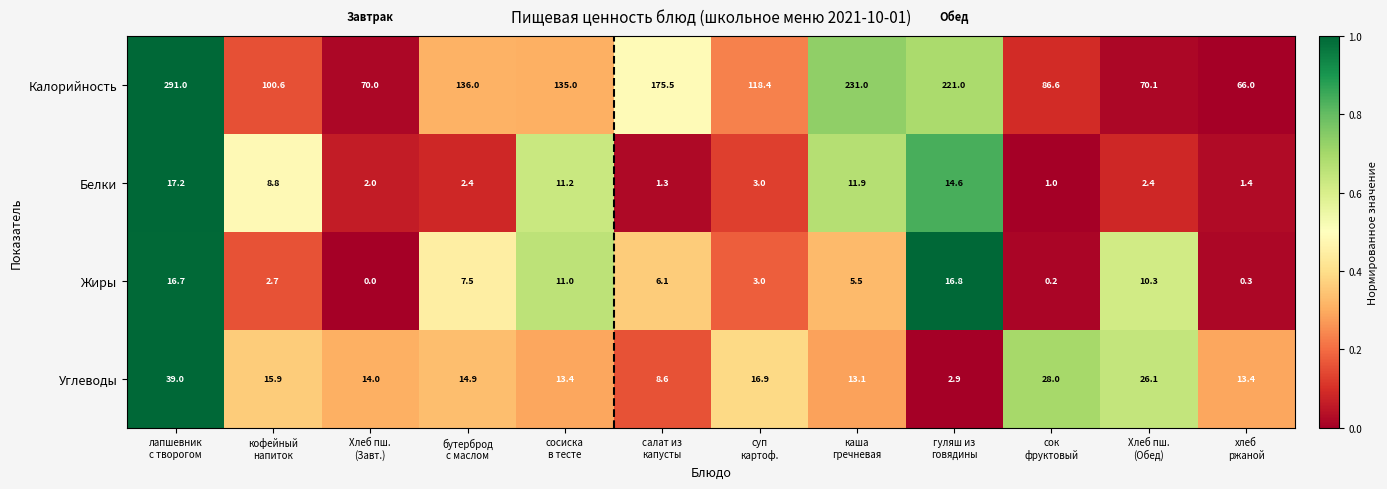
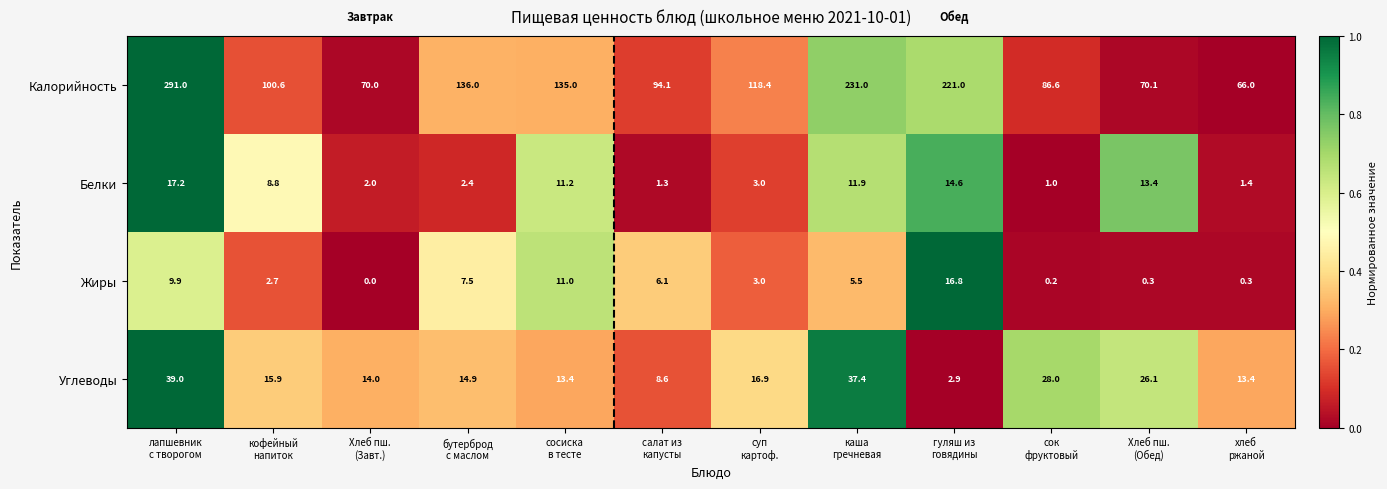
  {
    "Калорийность": {
      "лапшевник с творогом": 291.0,
      "кофейный напиток": 100.6,
      "Хлеб пш. (Завт.)": 70.0,
      "бутерброд с маслом": 136.0,
      "сосиска в тесте": 135.0,
-     "салат из капусты": 175.5,
+     "салат из капусты": 94.1,
      "суп картоф.": 118.4,
      "каша гречневая": 231.0,
      "гуляш из говядины": 221.0,
      "сок фруктовый": 86.6,
      "Хлеб пш. (Обед)": 70.1,
      "хлеб ржаной": 66.0
    },
    "Белки": {
      "лапшевник с творогом": 17.2,
      "кофейный напиток": 8.8,
      "Хлеб пш. (Завт.)": 2.0,
      "бутерброд с маслом": 2.4,
      "сосиска в тесте": 11.2,
      "салат из капусты": 1.3,
      "суп картоф.": 3.0,
      "каша гречневая": 11.9,
      "гуляш из говядины": 14.6,
      "сок фруктовый": 1.0,
-     "Хлеб пш. (Обед)": 2.4,
+     "Хлеб пш. (Обед)": 13.4,
      "хлеб ржаной": 1.4
    },
    "Жиры": {
-     "лапшевник с творогом": 16.7,
+     "лапшевник с творогом": 9.9,
      "кофейный напиток": 2.7,
      "Хлеб пш. (Завт.)": 0.0,
      "бутерброд с маслом": 7.5,
      "сосиска в тесте": 11.0,
      "салат из капусты": 6.1,
      "суп картоф.": 3.0,
      "каша гречневая": 5.5,
      "гуляш из говядины": 16.8,
      "сок фруктовый": 0.2,
-     "Хлеб пш. (Обед)": 10.3,
+     "Хлеб пш. (Обед)": 0.3,
      "хлеб ржаной": 0.3
    },
    "Углеводы": {
      "лапшевник с творогом": 39.0,
      "кофейный напиток": 15.9,
      "Хлеб пш. (Завт.)": 14.0,
      "бутерброд с маслом": 14.9,
      "сосиска в тесте": 13.4,
      "салат из капусты": 8.6,
      "суп картоф.": 16.9,
-     "каша гречневая": 13.1,
+     "каша гречневая": 37.4,
      "гуляш из говядины": 2.9,
      "сок фруктовый": 28.0,
      "Хлеб пш. (Обед)": 26.1,
      "хлеб ржаной": 13.4
    }
  }
